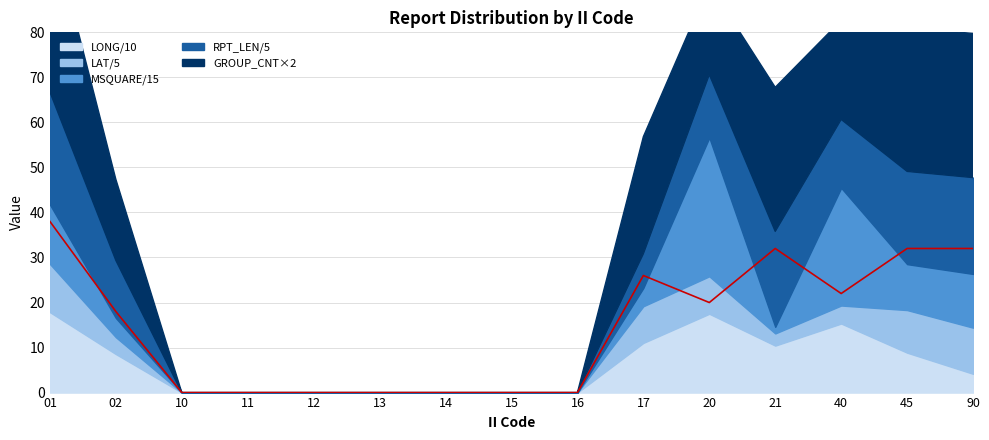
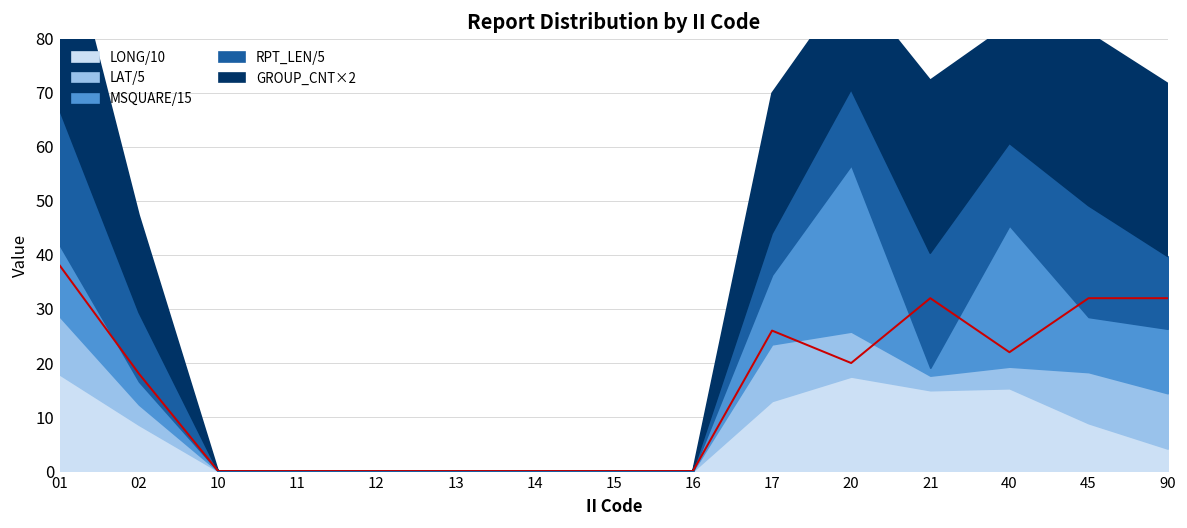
  {
    "LONG/10": {
-     "17": 11,
-     "21": 10
+     "17": 13,
+     "21": 15
    },
    "LAT/5": {
-     "17": 8
+     "17": 10
    },
    "MSQUARE/15": {
-     "17": 4
+     "17": 13
    },
    "RPT_LEN/5": {
-     "90": 21
+     "90": 13
    },
    "GROUP_CNT×2": {
      "02": 18,
      "17": 26,
      "21": 32,
      "90": 32
    }
  }
